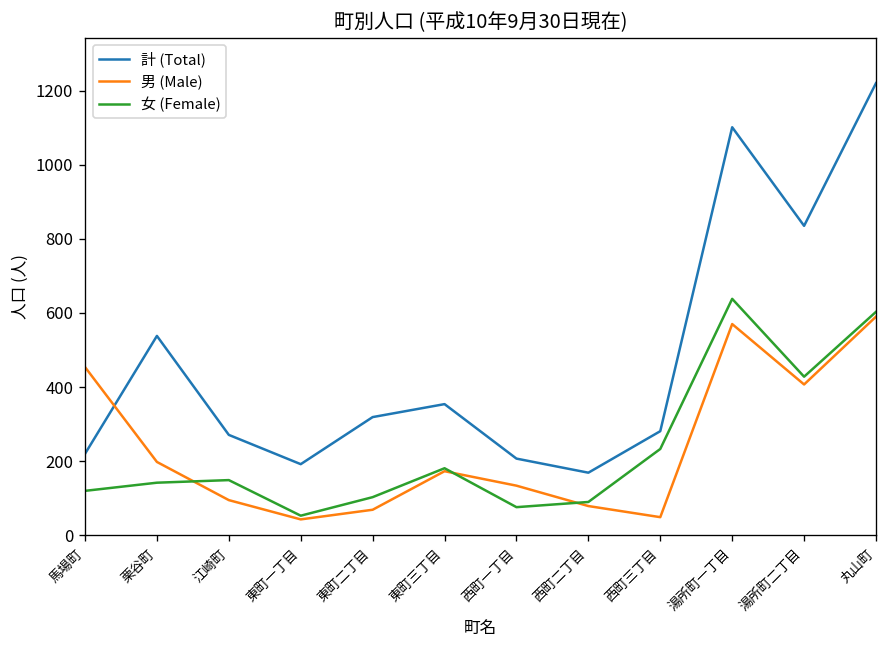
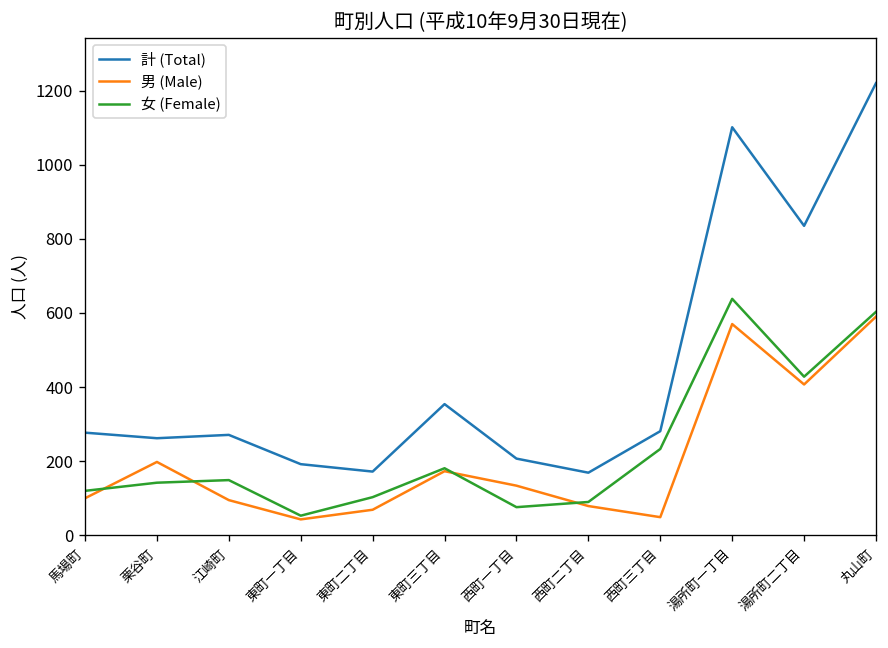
  {
    "計 (Total)": {
-     "馬場町": 220,
-     "栗谷町": 540,
+     "馬場町": 280,
+     "栗谷町": 260,
      "江崎町": 270,
      "東町一丁目": 190,
-     "東町二丁目": 320,
+     "東町二丁目": 170,
      "東町三丁目": 350,
      "西町一丁目": 210,
      "西町二丁目": 170,
      "西町三丁目": 280,
      "湯所町一丁目": 1100,
      "湯所町二丁目": 840,
      "丸山町": 1220
    },
    "男 (Male)": {
-     "馬場町": 450,
+     "馬場町": 100,
      "栗谷町": 200,
      "江崎町": 100,
      "東町一丁目": 40,
      "東町二丁目": 70,
      "西町一丁目": 130,
      "西町二丁目": 80,
      "西町三丁目": 50,
      "湯所町一丁目": 570,
      "湯所町二丁目": 410,
      "丸山町": 590
    },
    "女 (Female)": {
      "馬場町": 120,
      "栗谷町": 140,
      "江崎町": 150,
      "東町一丁目": 50,
      "東町二丁目": 100,
      "西町一丁目": 80,
      "西町二丁目": 90,
      "西町三丁目": 230,
      "湯所町一丁目": 640,
      "湯所町二丁目": 430,
      "丸山町": 600
    }
  }
